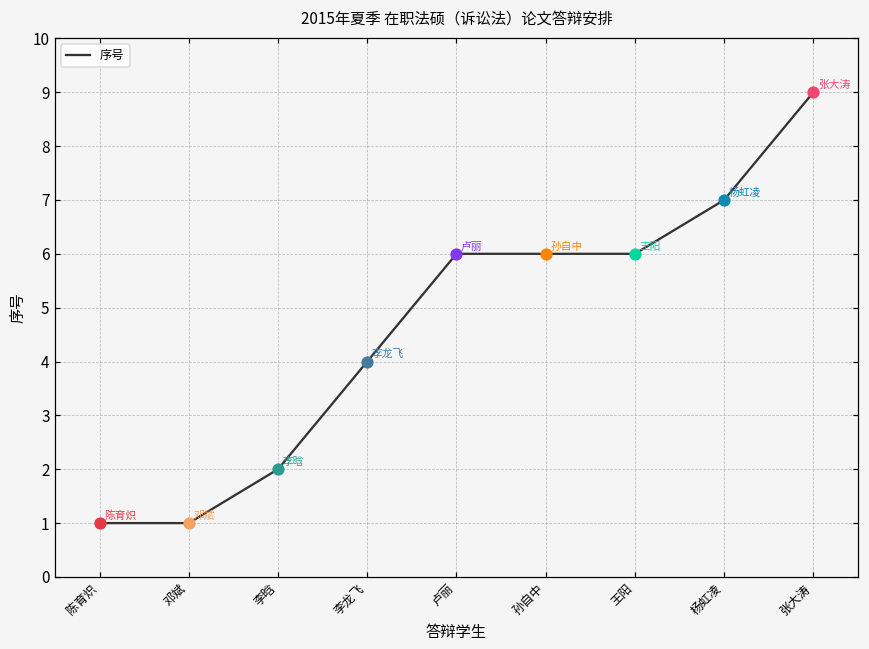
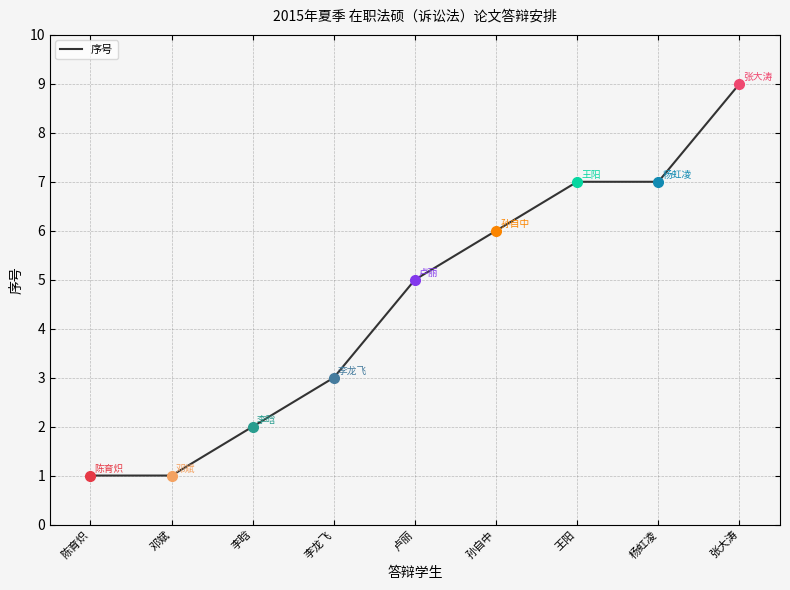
  {
    "序号": {
-     "李龙飞": 4,
-     "卢丽": 6,
-     "王阳": 6
+     "李龙飞": 3,
+     "卢丽": 5,
+     "王阳": 7
    }
  }
